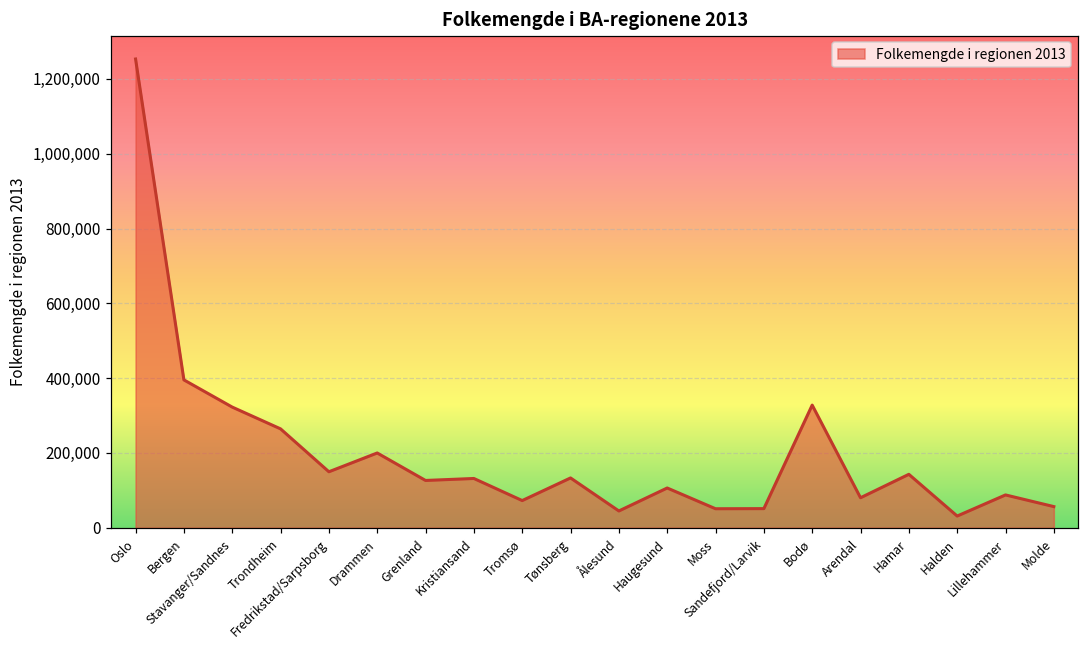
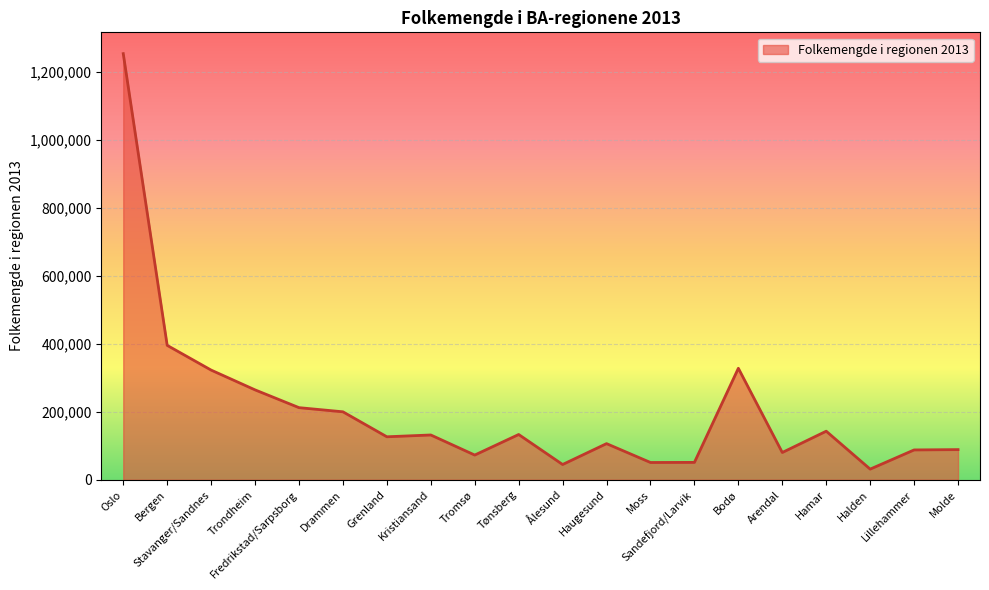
  {
    "Oslo": "1,250,000",
    "Bergen": "400,000",
    "Stavanger/Sandnes": "320,000",
    "Trondheim": "260,000",
-   "Fredrikstad/Sarpsborg": "150,000",
+   "Fredrikstad/Sarpsborg": "210,000",
    "Drammen": "200,000",
    "Grenland": "130,000",
    "Kristiansand": "130,000",
    "Tromsø": "70,000",
    "Tønsberg": "130,000",
    "Ålesund": "40,000",
    "Haugesund": "110,000",
    "Moss": "50,000",
    "Sandefjord/Larvik": "50,000",
    "Bodø": "330,000",
    "Arendal": "80,000",
    "Hamar": "140,000",
    "Halden": "30,000",
    "Lillehammer": "90,000",
-   "Molde": "60,000"
+   "Molde": "90,000"
  }
